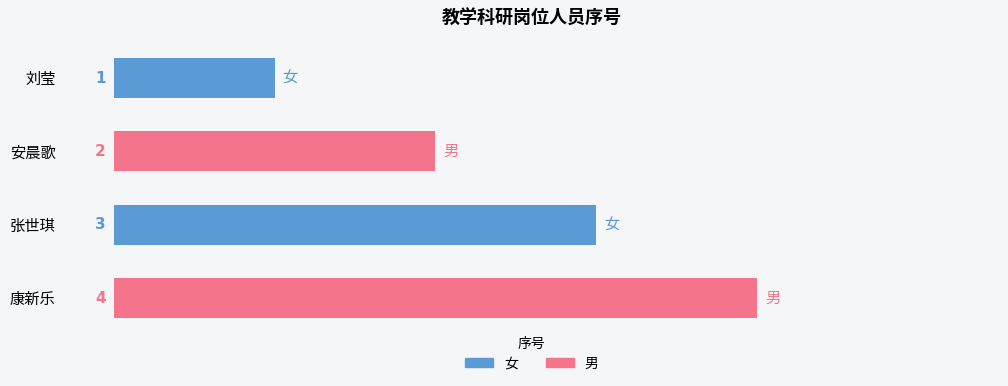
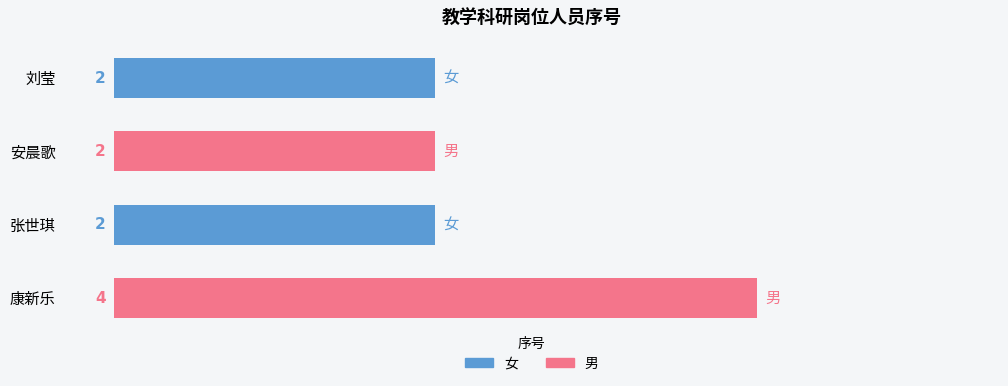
  {
-   "刘莹": 1,
-   "张世琪": 3
+   "刘莹": 2,
+   "张世琪": 2
  }
